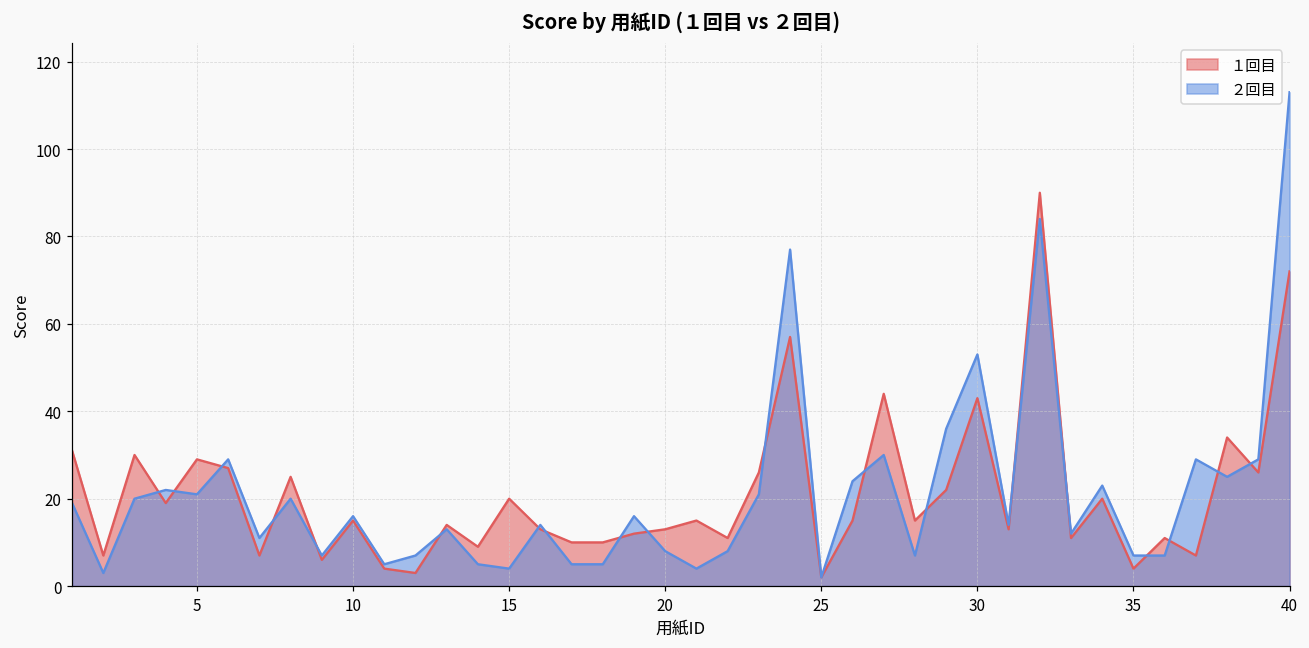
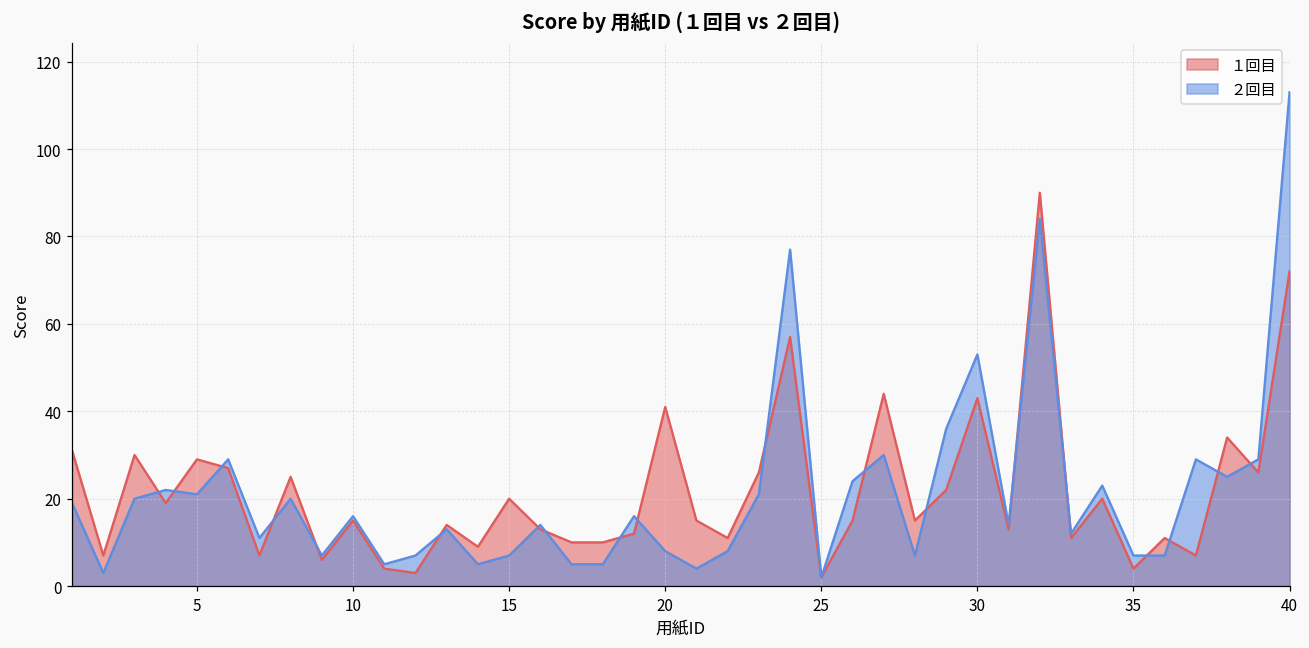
  {
    "１回目": {
      "5": 29,
      "10": 15,
      "15": 20,
-     "20": 13,
+     "20": 41,
      "30": 43,
      "35": 4,
      "40": 72
    },
    "２回目": {
      "5": 21,
      "10": 16,
-     "15": 4,
+     "15": 7,
      "20": 8,
      "30": 53,
      "35": 7,
      "40": 113
    }
  }
